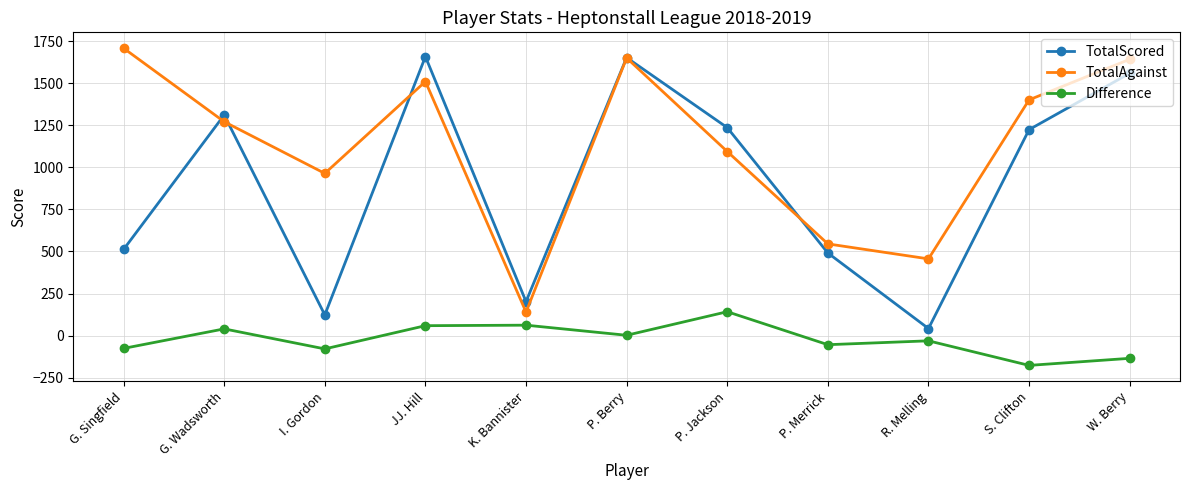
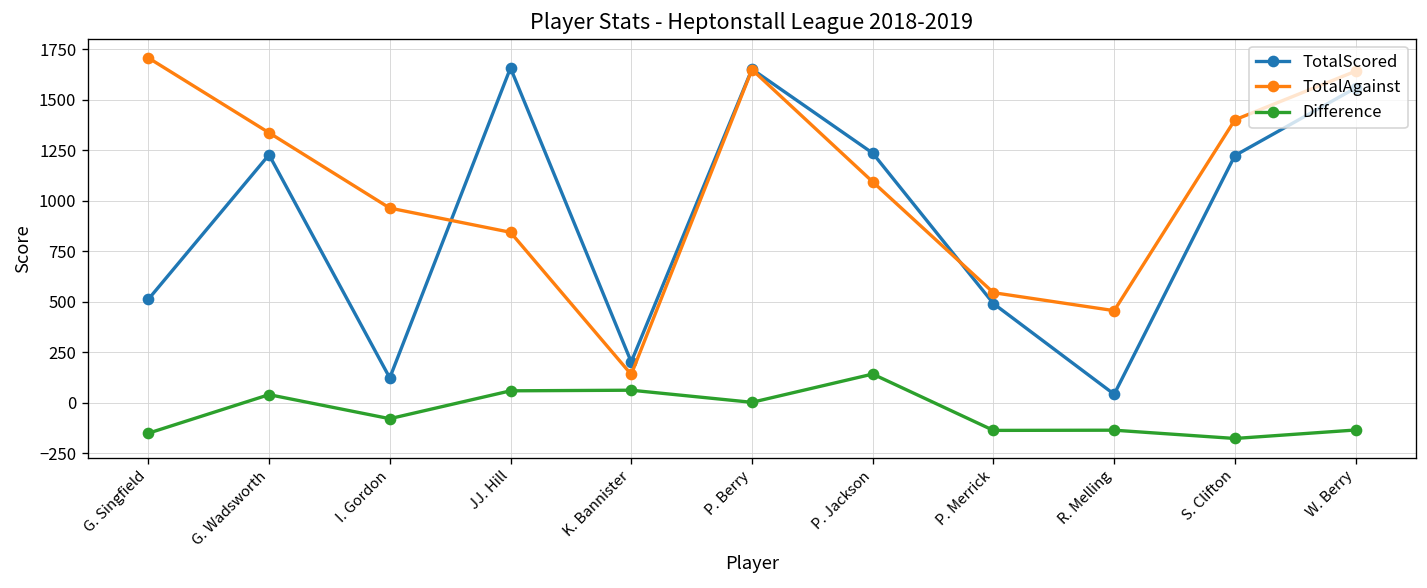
  {
    "TotalScored": {
      "G. Singfield": 510,
-     "G. Wadsworth": 1310,
+     "G. Wadsworth": 1230,
      "I. Gordon": 120,
      "JJ. Hill": 1660,
      "K. Bannister": 200,
      "P. Jackson": 1240,
      "P. Merrick": 490,
      "R. Melling": 40,
      "S. Clifton": 1220
    },
    "TotalAgainst": {
      "G. Singfield": 1710,
-     "G. Wadsworth": 1270,
+     "G. Wadsworth": 1340,
      "I. Gordon": 960,
-     "JJ. Hill": 1510,
+     "JJ. Hill": 840,
      "K. Bannister": 140,
      "P. Jackson": 1090,
      "P. Merrick": 550,
      "R. Melling": 460,
      "S. Clifton": 1400
    },
    "Difference": {
-     "G. Singfield": -80,
+     "G. Singfield": -150,
      "G. Wadsworth": 40,
      "I. Gordon": -80,
      "JJ. Hill": 60,
      "K. Bannister": 60,
      "P. Berry": 0,
      "P. Jackson": 140,
-     "P. Merrick": -50,
-     "R. Melling": -30,
+     "P. Merrick": -140,
+     "R. Melling": -140,
      "S. Clifton": -180,
      "W. Berry": -140
    }
  }
